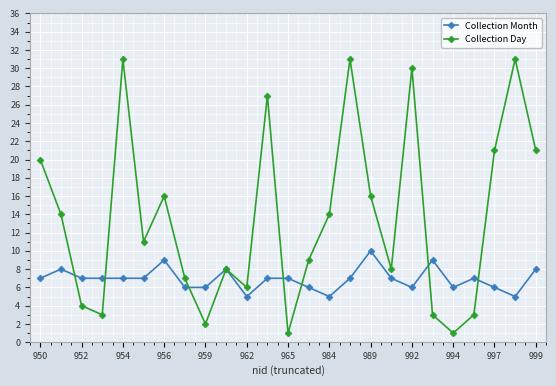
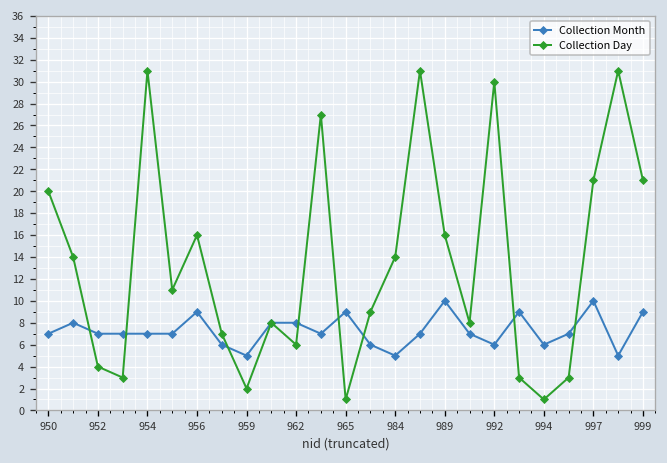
  {
    "Collection Month": {
      "950": 7,
      "952": 7,
      "954": 7,
      "956": 9,
-     "959": 6,
-     "962": 5,
-     "965": 7,
+     "959": 5,
+     "962": 8,
+     "965": 9,
      "984": 5,
      "989": 10,
      "992": 6,
      "994": 6,
-     "997": 6,
-     "999": 8
+     "997": 10,
+     "999": 9
    },
    "Collection Day": {
      "950": 20,
      "952": 4,
      "954": 31,
      "956": 16,
      "959": 2,
      "962": 6,
      "965": 1,
      "984": 14,
      "989": 16,
      "992": 30,
      "994": 1,
      "997": 21,
      "999": 21
    }
  }
